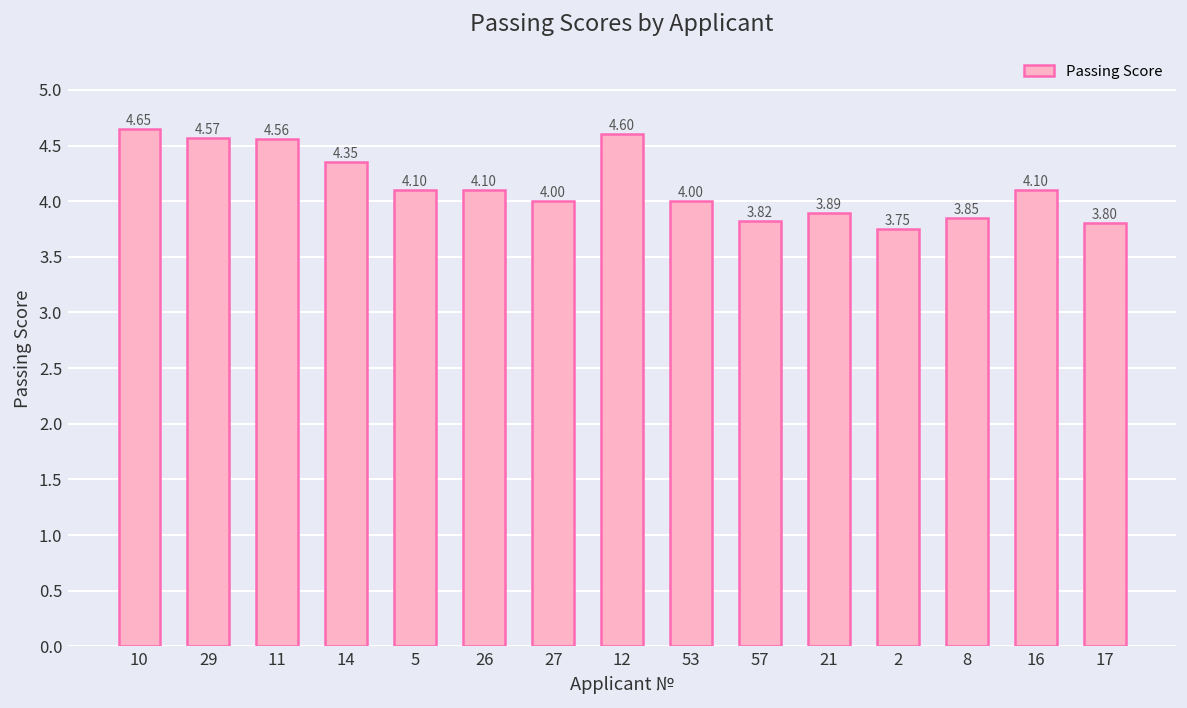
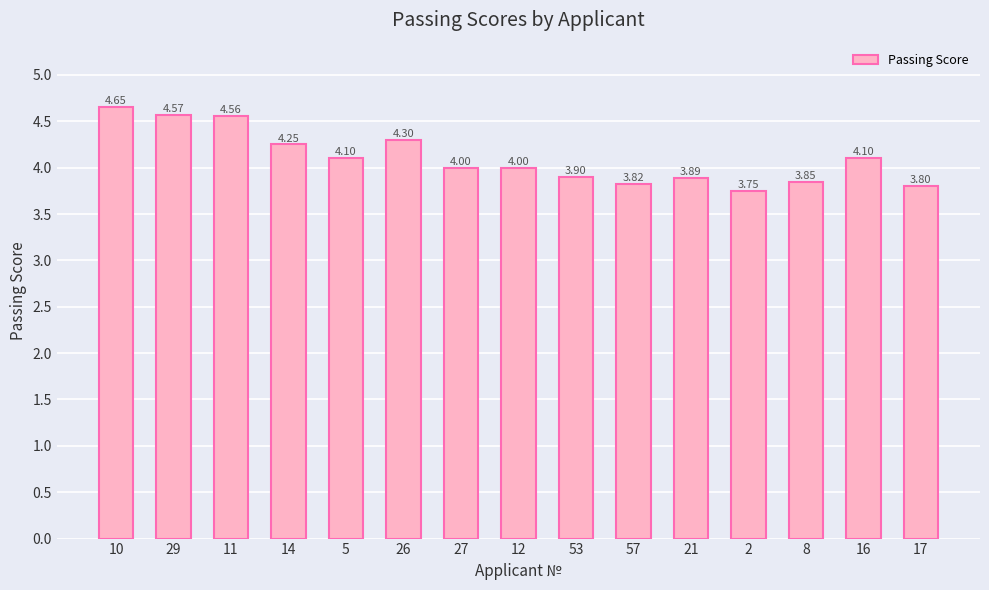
  {
    "10": 4.65,
    "29": 4.57,
    "11": 4.56,
-   "14": 4.35,
+   "14": 4.25,
    "5": 4.10,
-   "26": 4.10,
+   "26": 4.30,
    "27": 4.00,
-   "12": 4.60,
-   "53": 4.00,
+   "12": 4.00,
+   "53": 3.90,
    "57": 3.82,
    "21": 3.89,
    "2": 3.75,
    "8": 3.85,
    "16": 4.10,
    "17": 3.80
  }
